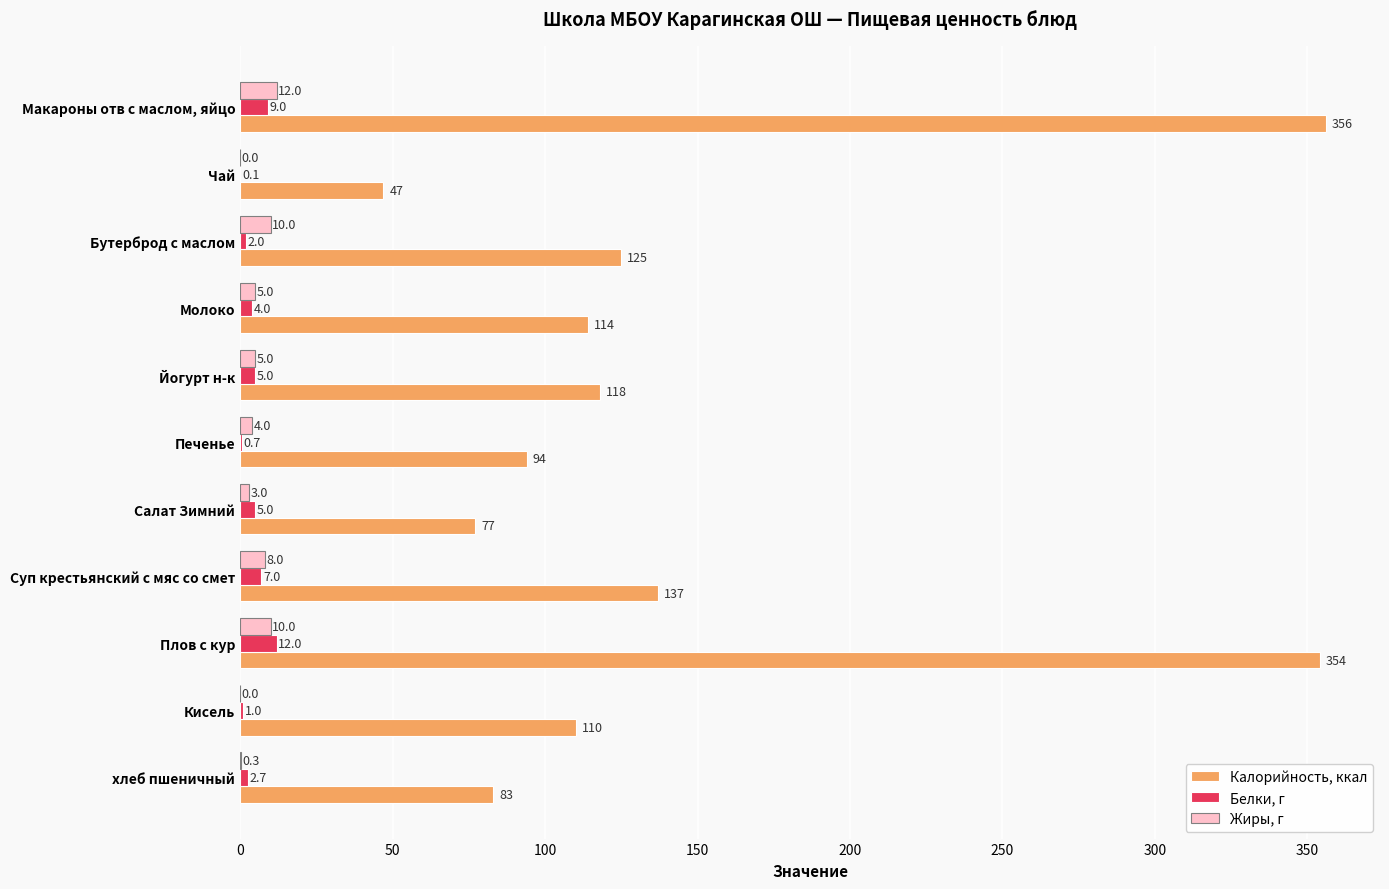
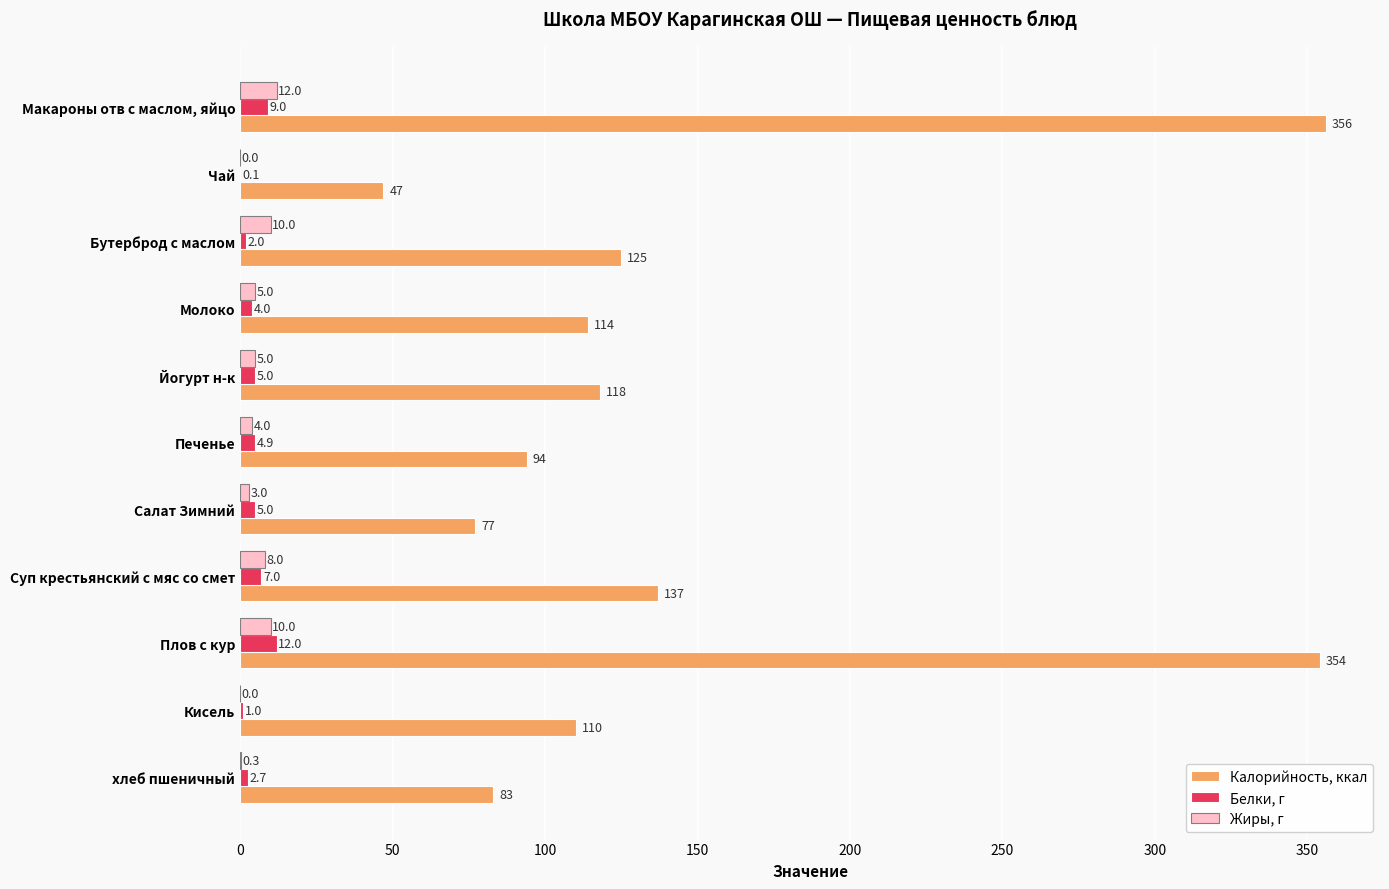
  {
    "Калорийность, ккал": {
      "Макароны отв с маслом, яйцо": 356,
      "Чай": 47,
      "Бутерброд с маслом": 125,
      "Молоко": 114,
      "Йогурт н-к": 118,
      "Печенье": 94,
      "Салат Зимний": 77,
      "Суп крестьянский с мяс со смет": 137,
      "Плов с кур": 354,
      "Кисель": 110,
      "хлеб пшеничный": 83
    },
    "Белки, г": {
      "Макароны отв с маслом, яйцо": 9.0,
      "Чай": 0.1,
      "Бутерброд с маслом": 2.0,
      "Молоко": 4.0,
      "Йогурт н-к": 5.0,
-     "Печенье": 0.7,
+     "Печенье": 4.9,
      "Салат Зимний": 5.0,
      "Суп крестьянский с мяс со смет": 7.0,
      "Плов с кур": 12.0,
      "Кисель": 1.0,
      "хлеб пшеничный": 2.7
    },
    "Жиры, г": {
      "Макароны отв с маслом, яйцо": 12.0,
      "Чай": 0.0,
      "Бутерброд с маслом": 10.0,
      "Молоко": 5.0,
      "Йогурт н-к": 5.0,
      "Печенье": 4.0,
      "Салат Зимний": 3.0,
      "Суп крестьянский с мяс со смет": 8.0,
      "Плов с кур": 10.0,
      "Кисель": 0.0,
      "хлеб пшеничный": 0.3
    }
  }
